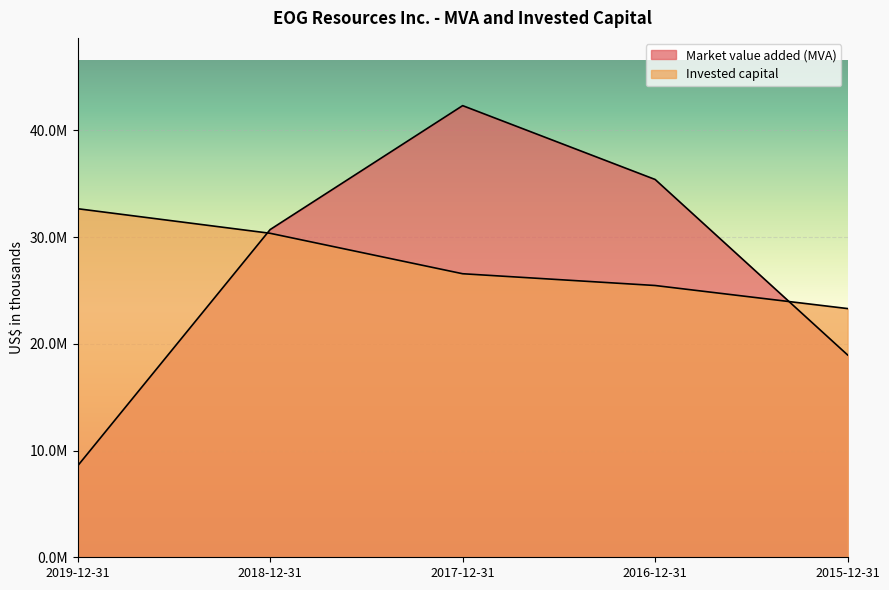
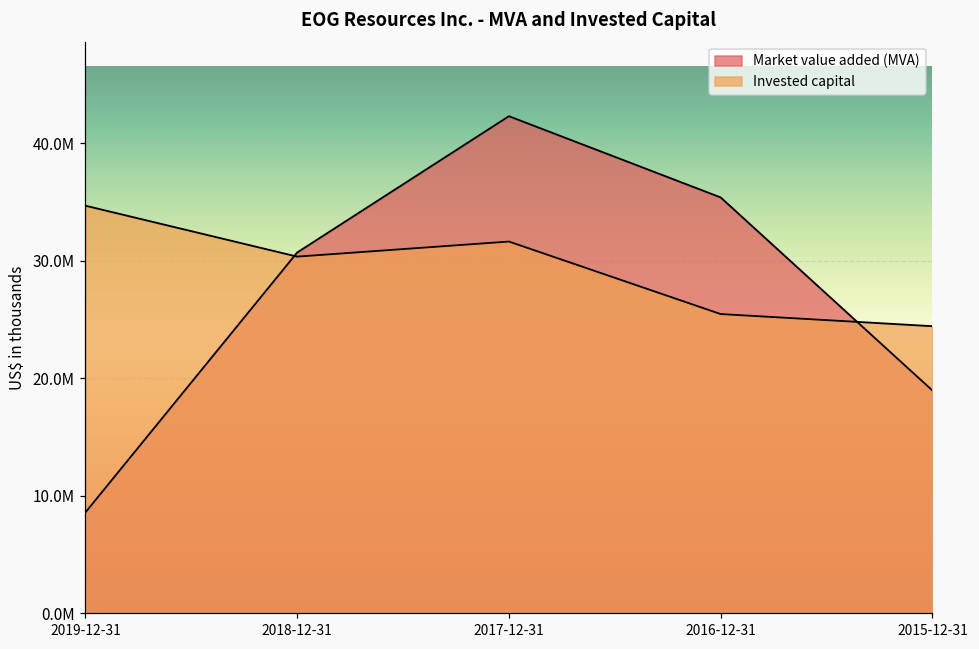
  {
    "Market value added (MVA)": {
      "2019-12-31": 8600000,
      "2018-12-31": 30700000,
      "2017-12-31": 42300000,
      "2016-12-31": 35400000,
      "2015-12-31": 19000000
    },
    "Invested capital": {
-     "2019-12-31": 32700000,
+     "2019-12-31": 34700000,
      "2018-12-31": 30400000,
-     "2017-12-31": 26600000,
+     "2017-12-31": 31600000,
      "2016-12-31": 25500000,
-     "2015-12-31": 23300000
+     "2015-12-31": 24400000
    }
  }
